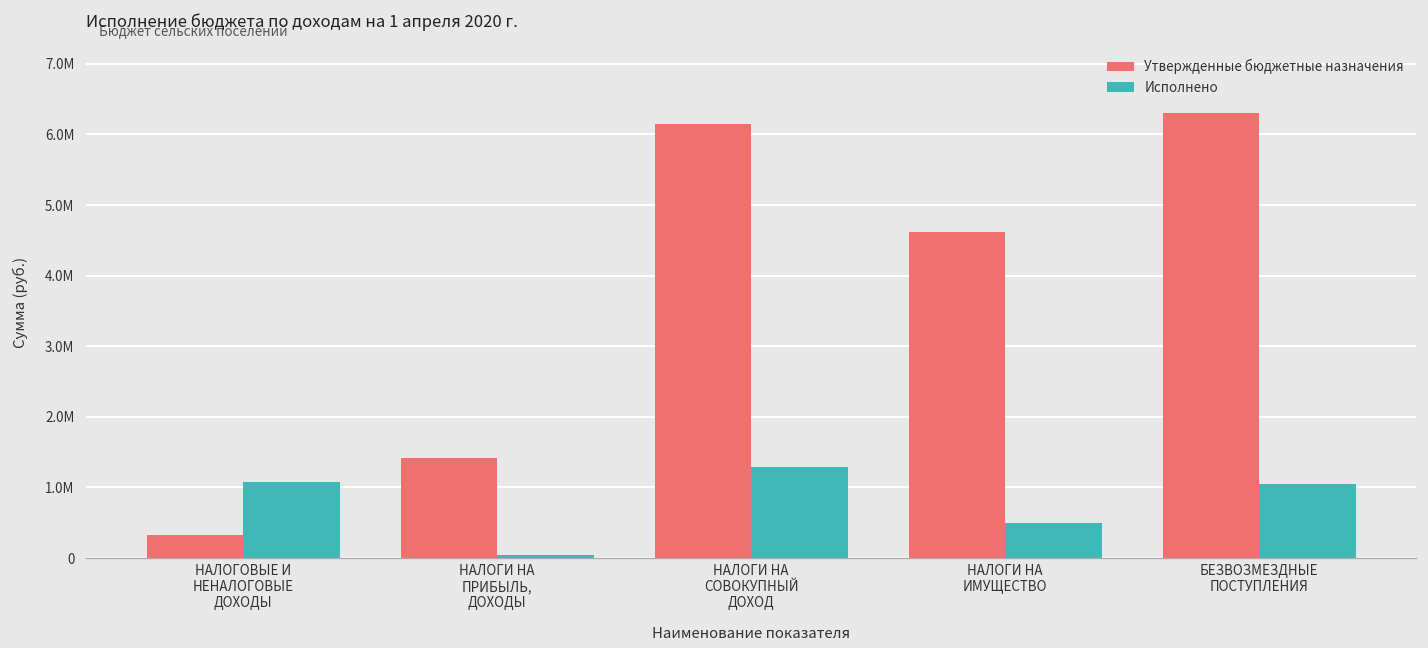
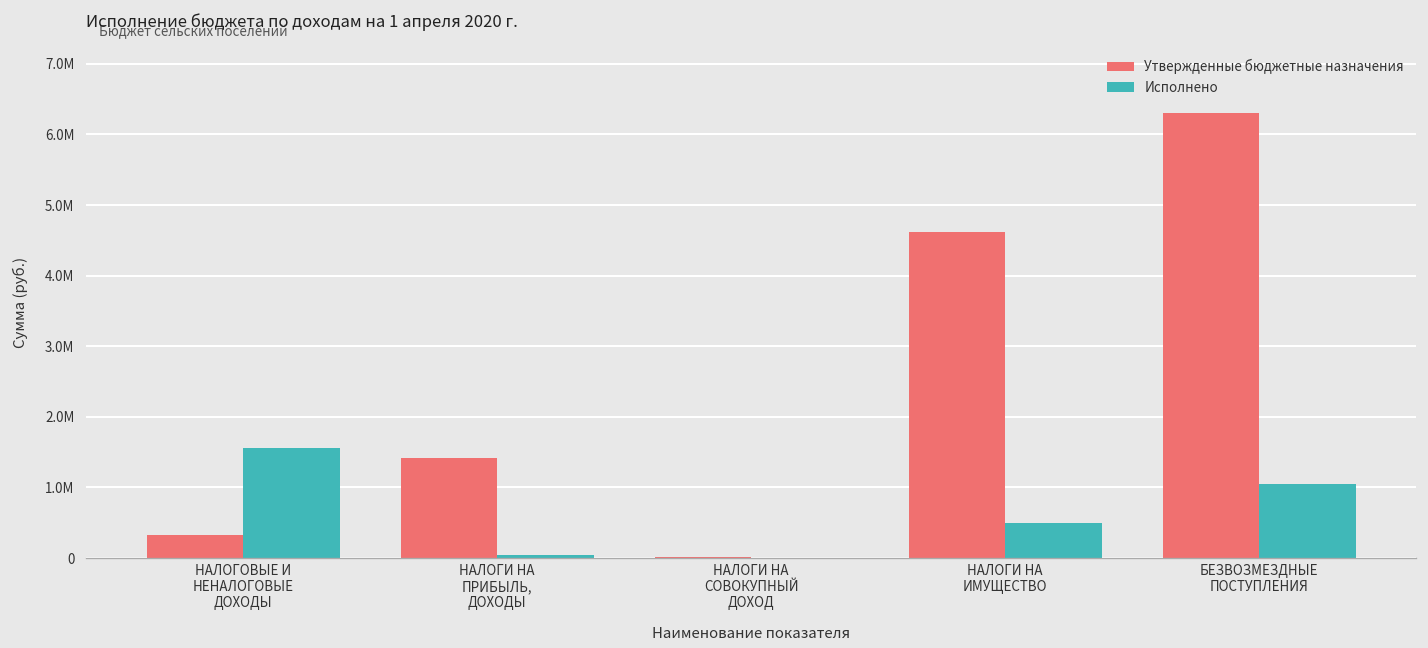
  {
    "Утвержденные бюджетные назначения": {
      "НАЛОГОВЫЕ И НЕНАЛОГОВЫЕ ДОХОДЫ": 300000,
      "НАЛОГИ НА ПРИБЫЛЬ, ДОХОДЫ": 1400000,
-     "НАЛОГИ НА СОВОКУПНЫЙ ДОХОД": 6200000,
+     "НАЛОГИ НА СОВОКУПНЫЙ ДОХОД": 0,
      "НАЛОГИ НА ИМУЩЕСТВО": 4600000,
      "БЕЗВОЗМЕЗДНЫЕ ПОСТУПЛЕНИЯ": 6300000
    },
    "Исполнено": {
-     "НАЛОГОВЫЕ И НЕНАЛОГОВЫЕ ДОХОДЫ": 1100000,
+     "НАЛОГОВЫЕ И НЕНАЛОГОВЫЕ ДОХОДЫ": 1600000,
      "НАЛОГИ НА ПРИБЫЛЬ, ДОХОДЫ": 0,
-     "НАЛОГИ НА СОВОКУПНЫЙ ДОХОД": 1300000,
+     "НАЛОГИ НА СОВОКУПНЫЙ ДОХОД": 0,
      "НАЛОГИ НА ИМУЩЕСТВО": 500000,
      "БЕЗВОЗМЕЗДНЫЕ ПОСТУПЛЕНИЯ": 1100000
    }
  }
